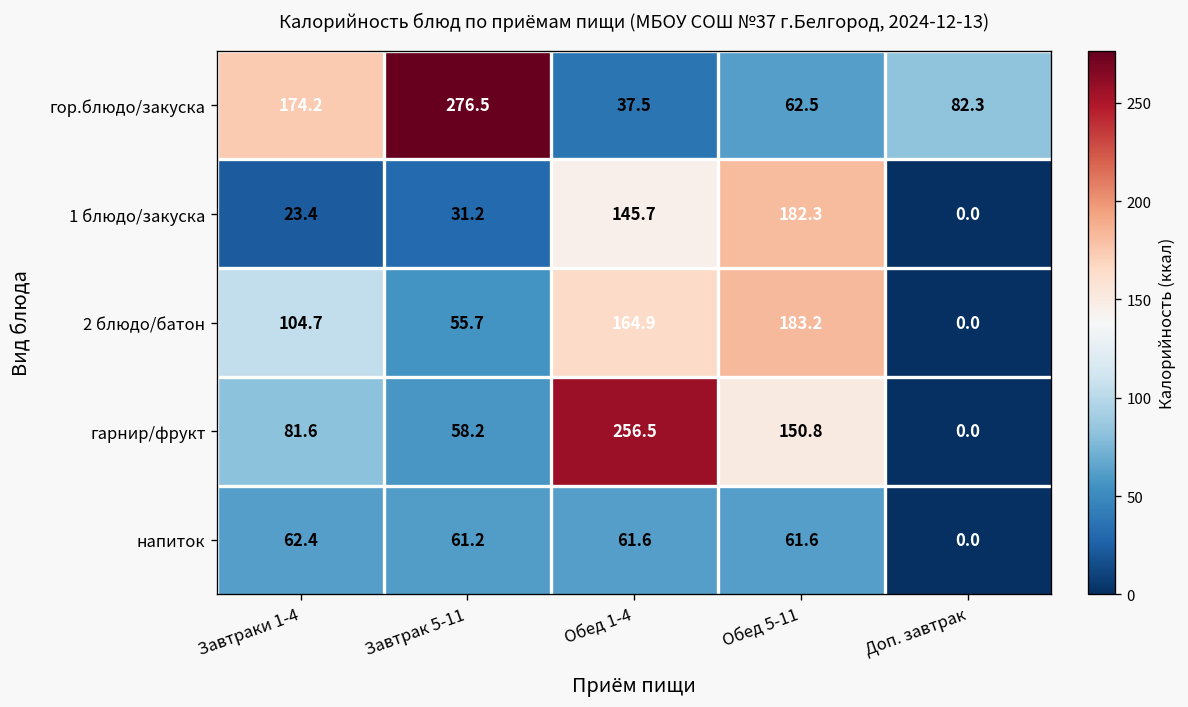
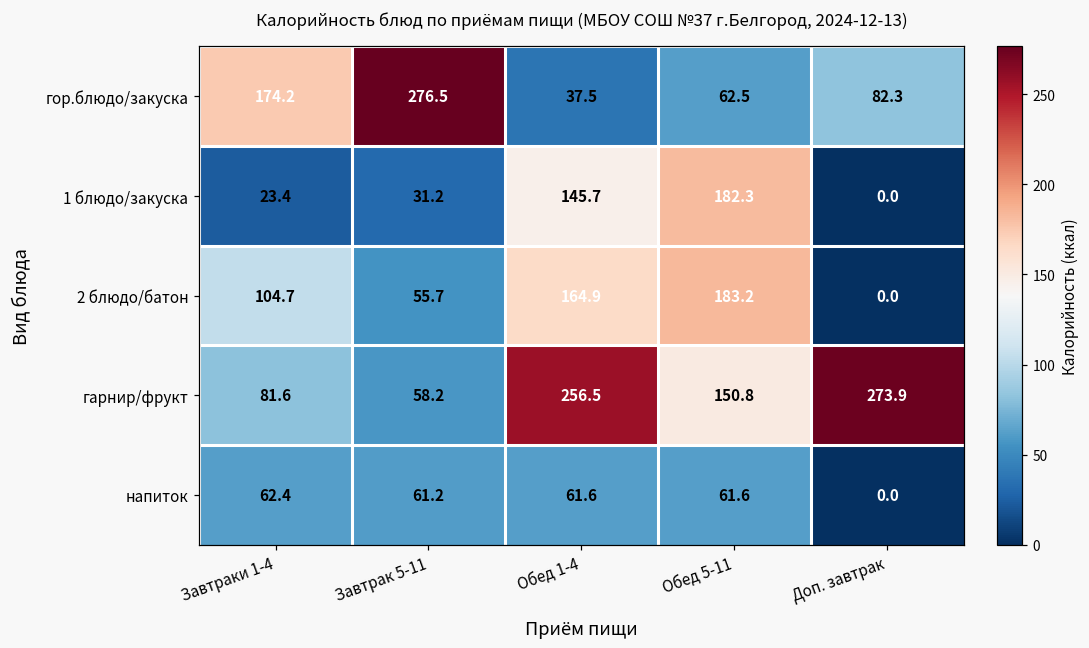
  {
    "гор.блюдо/закуска": {
      "Завтраки 1-4": 174.2,
      "Завтрак 5-11": 276.5,
      "Обед 1-4": 37.5,
      "Обед 5-11": 62.5,
      "Доп. завтрак": 82.3
    },
    "1 блюдо/закуска": {
      "Завтраки 1-4": 23.4,
      "Завтрак 5-11": 31.2,
      "Обед 1-4": 145.7,
      "Обед 5-11": 182.3,
      "Доп. завтрак": 0.0
    },
    "2 блюдо/батон": {
      "Завтраки 1-4": 104.7,
      "Завтрак 5-11": 55.7,
      "Обед 1-4": 164.9,
      "Обед 5-11": 183.2,
      "Доп. завтрак": 0.0
    },
    "гарнир/фрукт": {
      "Завтраки 1-4": 81.6,
      "Завтрак 5-11": 58.2,
      "Обед 1-4": 256.5,
      "Обед 5-11": 150.8,
-     "Доп. завтрак": 0.0
+     "Доп. завтрак": 273.9
    },
    "напиток": {
      "Завтраки 1-4": 62.4,
      "Завтрак 5-11": 61.2,
      "Обед 1-4": 61.6,
      "Обед 5-11": 61.6,
      "Доп. завтрак": 0.0
    }
  }
